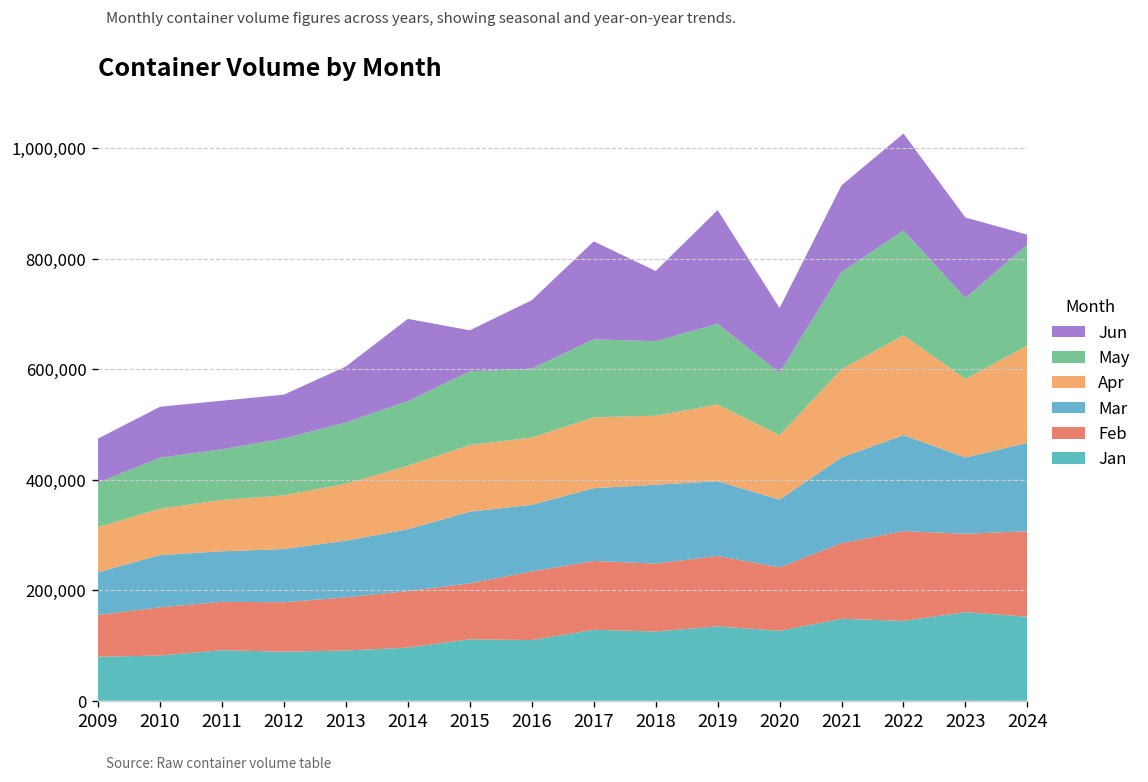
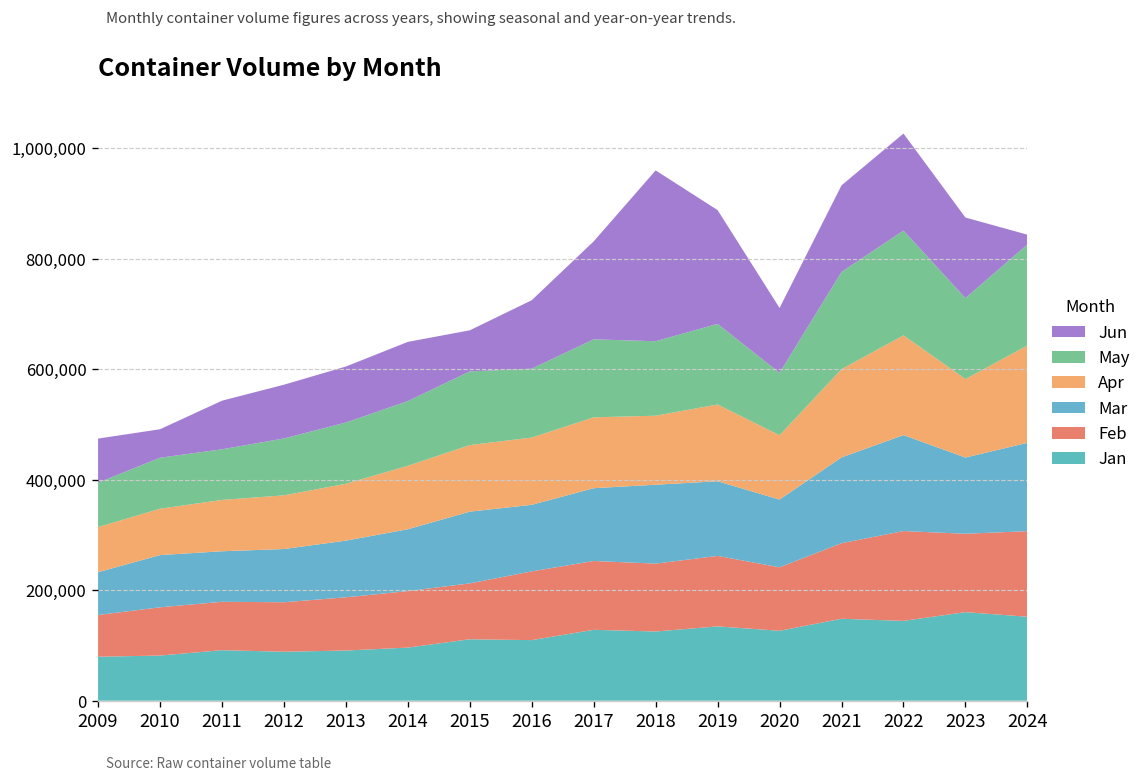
  {
    "Jun": {
      "2009": "80,000",
-     "2010": "90,000",
+     "2010": "50,000",
      "2011": "90,000",
-     "2012": "80,000",
+     "2012": "100,000",
      "2013": "100,000",
-     "2014": "150,000",
+     "2014": "110,000",
      "2015": "70,000",
      "2016": "120,000",
      "2017": "180,000",
-     "2018": "130,000",
+     "2018": "310,000",
      "2019": "210,000",
      "2020": "120,000",
      "2021": "160,000",
      "2022": "180,000",
      "2023": "150,000",
      "2024": "20,000"
    }
  }
